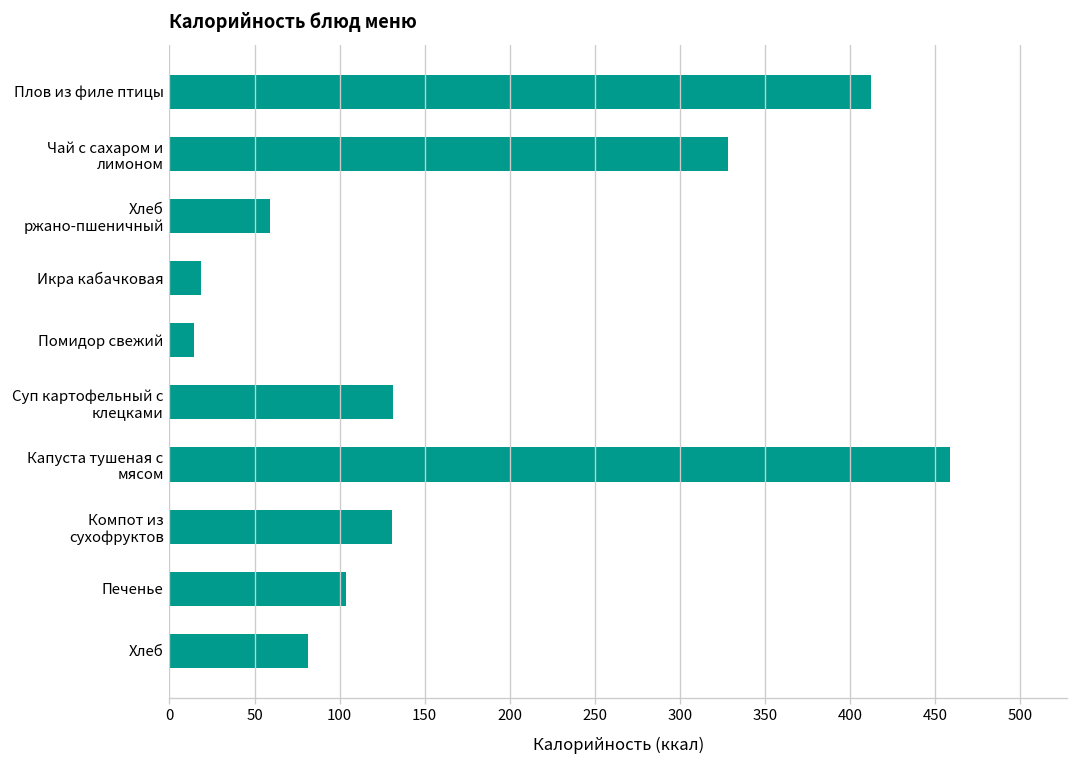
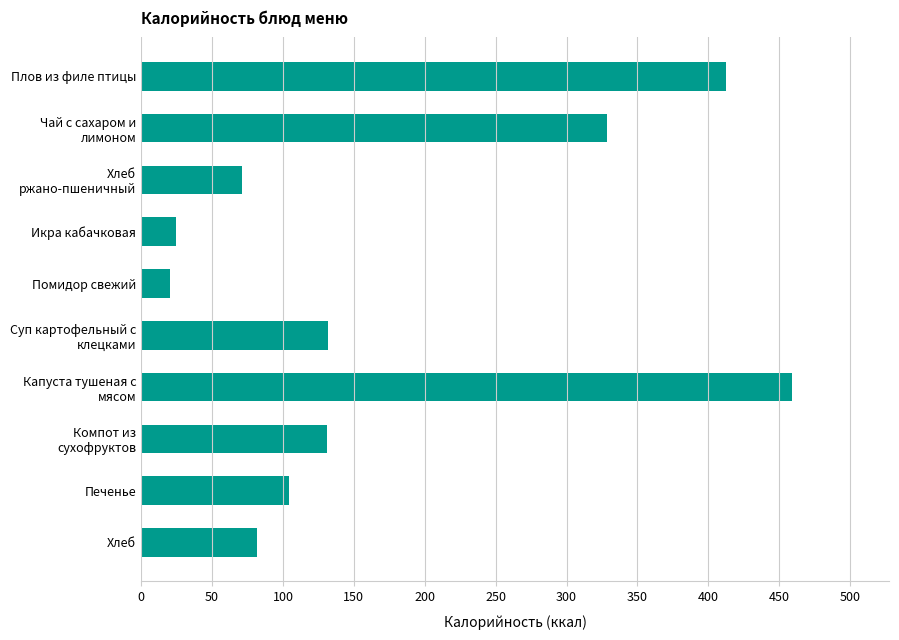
  {
    "Плов из филе птицы": 412,
    "Чай с сахаром и лимоном": 329,
-   "Хлеб ржано-пшеничный": 59,
-   "Икра кабачковая": 18,
-   "Помидор свежий": 15,
+   "Хлеб ржано-пшеничный": 71,
+   "Икра кабачковая": 25,
+   "Помидор свежий": 20,
    "Суп картофельный с клецками": 132,
    "Капуста тушеная с мясом": 459,
    "Компот из сухофруктов": 131,
    "Печенье": 104,
    "Хлеб": 82
  }
